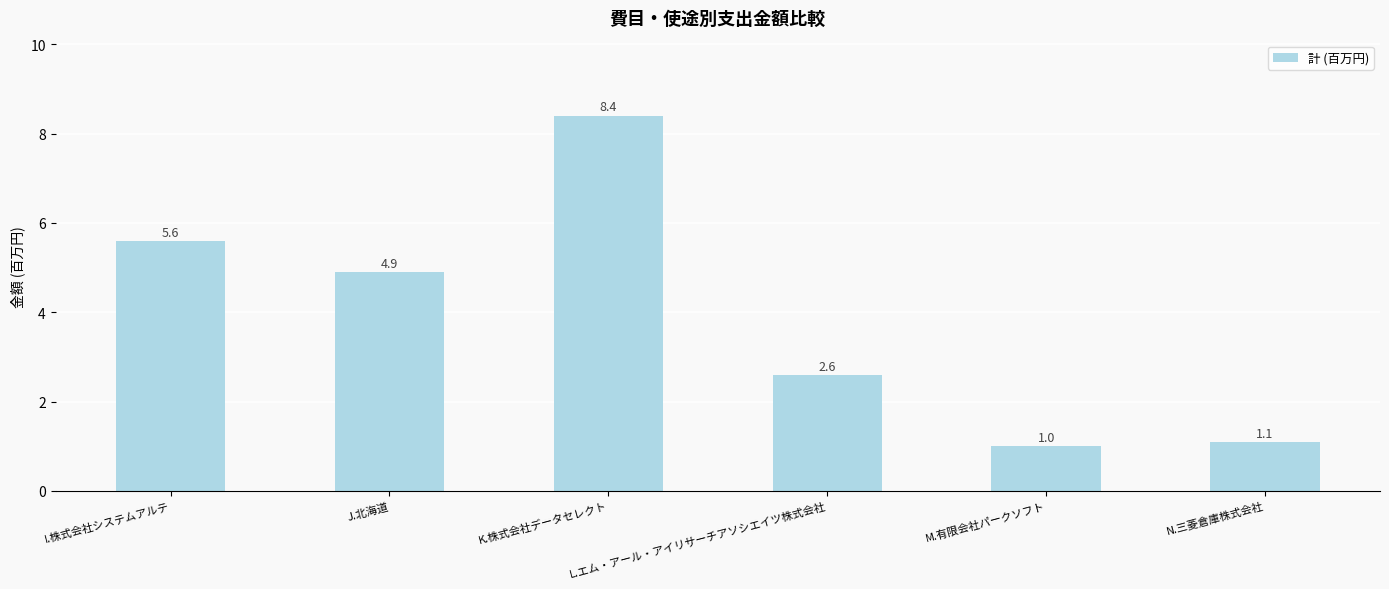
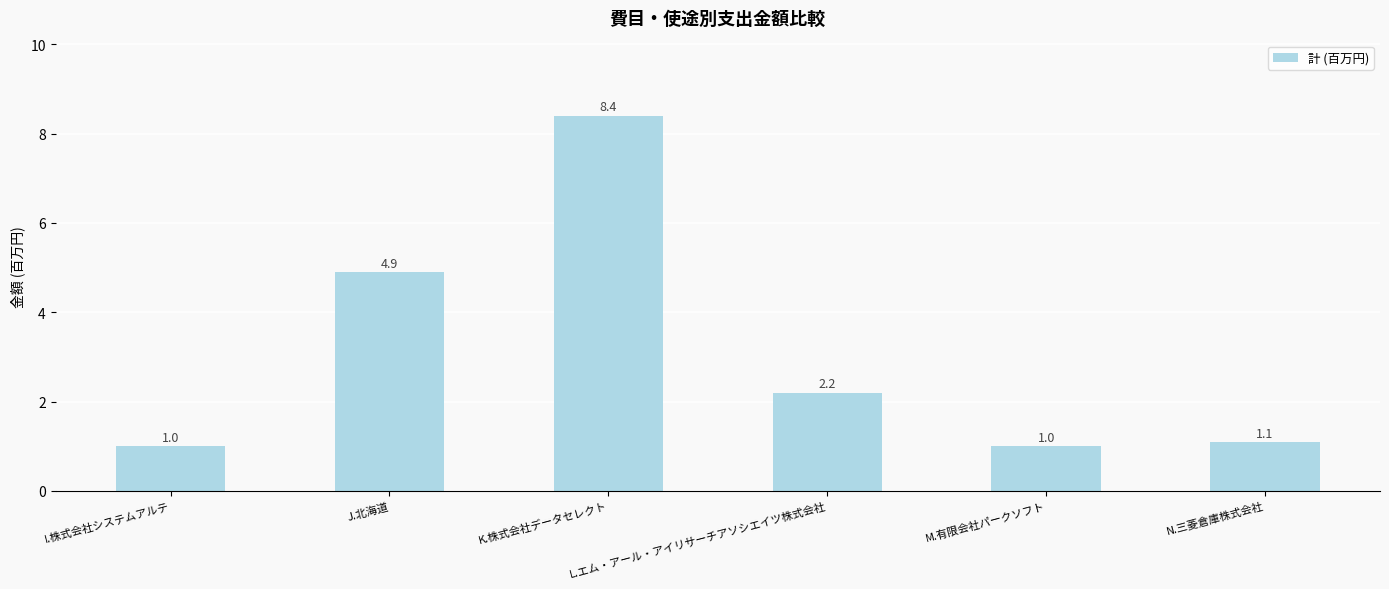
  {
-   "I.株式会社システムアルテ": 5.6,
+   "I.株式会社システムアルテ": 1.0,
    "J.北海道": 4.9,
    "K.株式会社データセレクト": 8.4,
-   "L.エム・アール・アイリサーチアソシエイツ株式会社": 2.6,
+   "L.エム・アール・アイリサーチアソシエイツ株式会社": 2.2,
    "M.有限会社パークソフト": 1.0,
    "N.三菱倉庫株式会社": 1.1
  }
